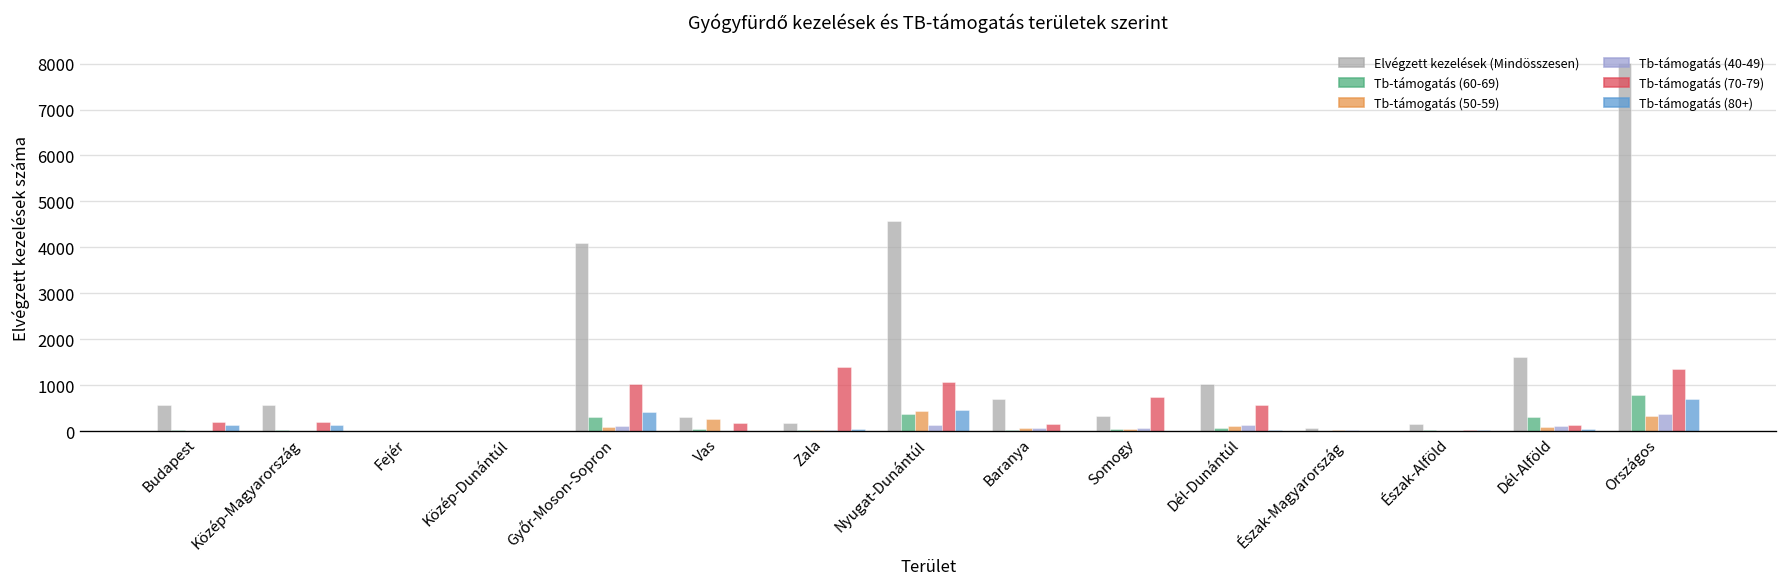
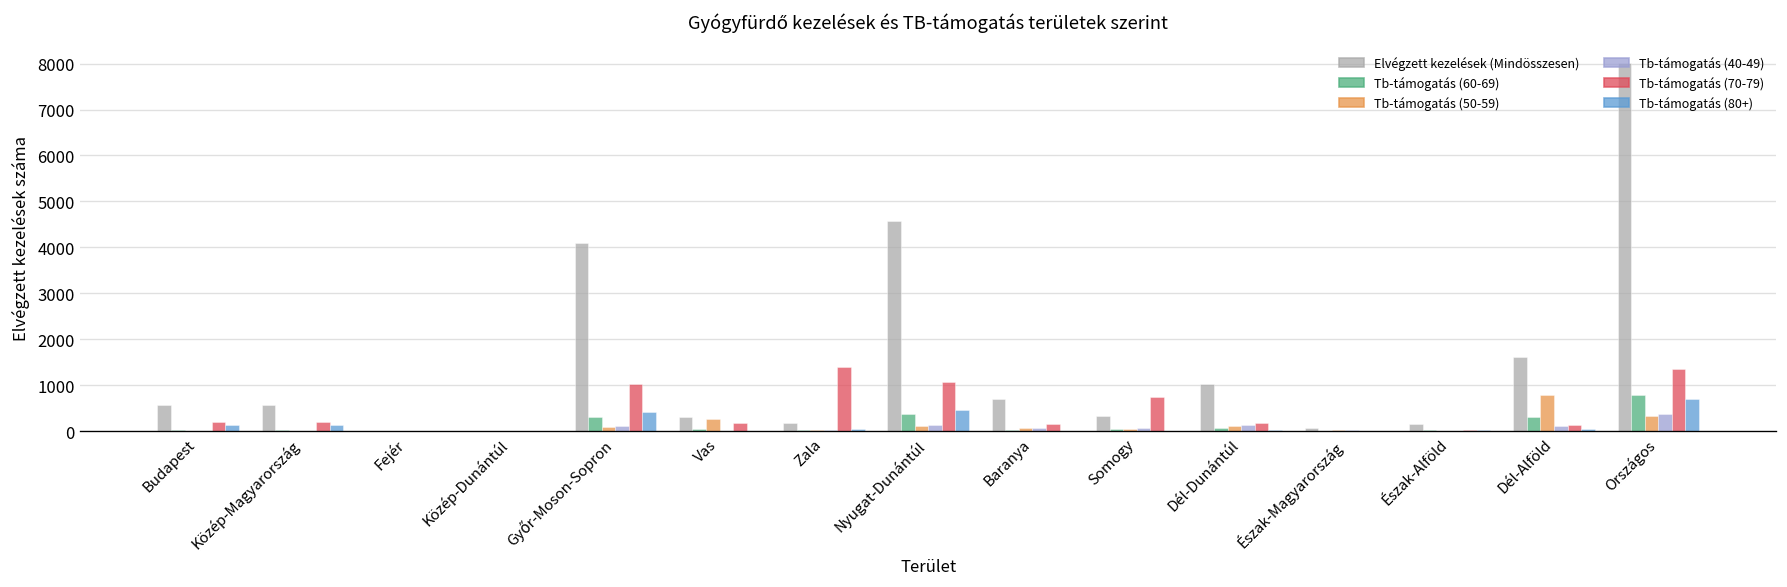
  {
    "Tb-támogatás (60-69)": {
      "Fejér": 0,
      "Közép-Dunántúl": 0,
      "Győr-Moson-Sopron": 300,
      "Nyugat-Dunántúl": 400,
      "Dél-Dunántúl": 100,
      "Dél-Alföld": 300,
      "Országos": 800
    },
    "Tb-támogatás (50-59)": {
      "Budapest": 0,
      "Közép-Magyarország": 0,
      "Fejér": 0,
      "Közép-Dunántúl": 0,
      "Győr-Moson-Sopron": 100,
      "Vas": 300,
-     "Nyugat-Dunántúl": 400,
+     "Nyugat-Dunántúl": 100,
      "Dél-Dunántúl": 100,
      "Észak-Alföld": 0,
-     "Dél-Alföld": 100,
+     "Dél-Alföld": 800,
      "Országos": 300
    },
    "Tb-támogatás (70-79)": {
      "Budapest": 200,
      "Közép-Magyarország": 200,
      "Fejér": 0,
      "Közép-Dunántúl": 0,
      "Győr-Moson-Sopron": 1000,
      "Vas": 200,
      "Zala": 1400,
      "Nyugat-Dunántúl": 1100,
      "Baranya": 200,
      "Somogy": 800,
-     "Dél-Dunántúl": 600,
+     "Dél-Dunántúl": 200,
      "Dél-Alföld": 100,
      "Országos": 1300
    },
    "Tb-támogatás (80+)": {
      "Budapest": 100,
      "Közép-Magyarország": 100,
      "Győr-Moson-Sopron": 400,
      "Nyugat-Dunántúl": 500,
      "Észak-Magyarország": 0,
      "Országos": 700
    }
  }
